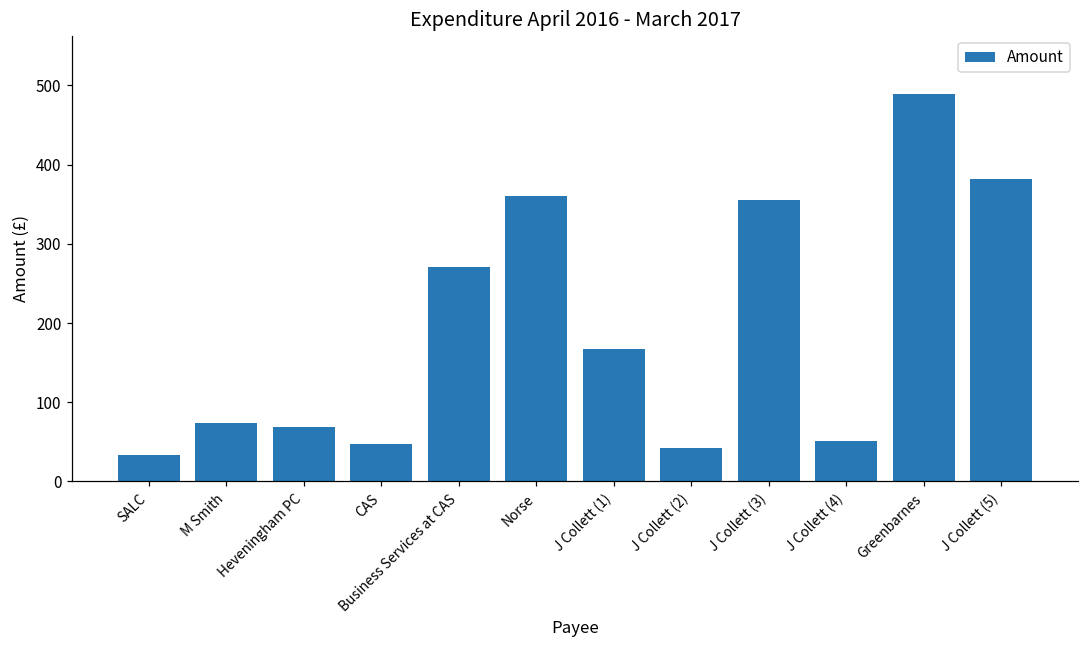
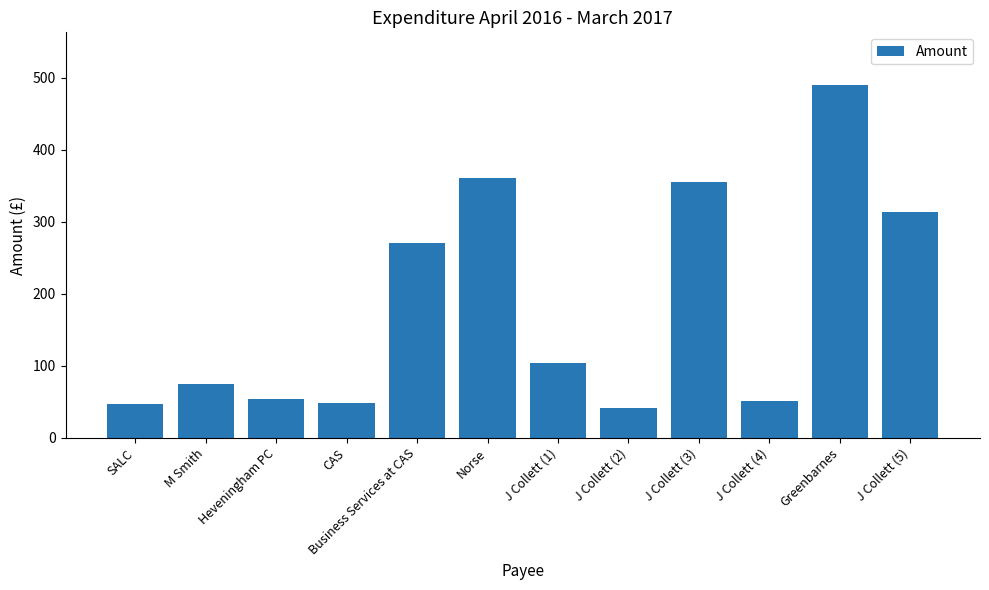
  {
-   "SALC": 30,
+   "SALC": 50,
    "M Smith": 70,
-   "Heveningham PC": 70,
+   "Heveningham PC": 50,
    "CAS": 50,
    "Business Services at CAS": 270,
    "Norse": 360,
-   "J Collett (1)": 170,
+   "J Collett (1)": 100,
    "J Collett (2)": 40,
    "J Collett (3)": 360,
    "J Collett (4)": 50,
    "Greenbarnes": 490,
-   "J Collett (5)": 380
+   "J Collett (5)": 310
  }
